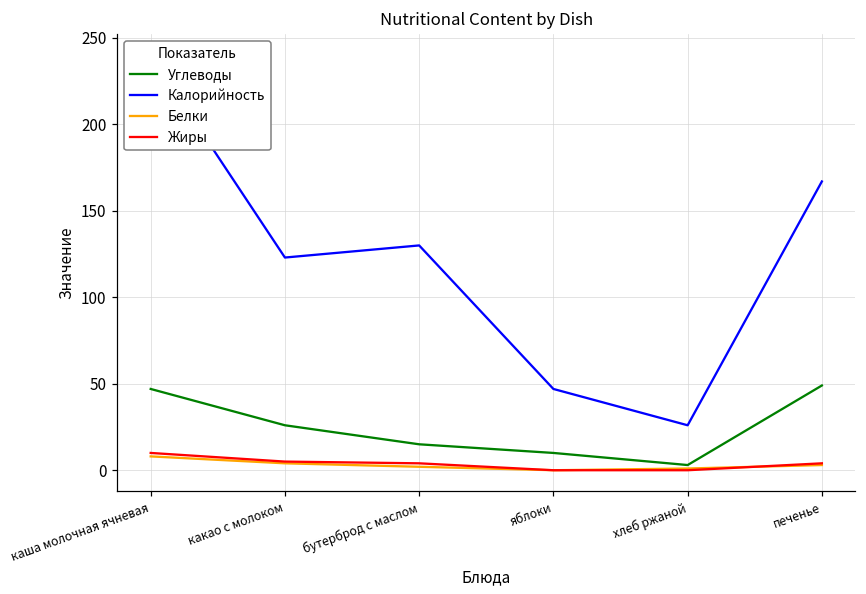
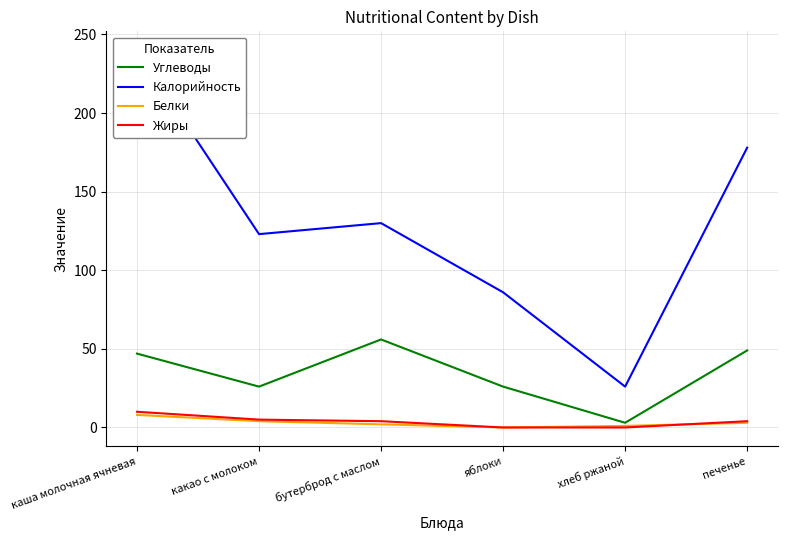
  {
    "Углеводы": {
      "каша молочная ячневая": 47,
      "какао с молоком": 26,
-     "бутерброд с маслом": 15,
-     "яблоки": 10,
+     "бутерброд с маслом": 56,
+     "яблоки": 26,
      "хлеб ржаной": 3,
      "печенье": 49
    },
    "Калорийность": {
      "какао с молоком": 123,
      "бутерброд с маслом": 130,
-     "яблоки": 47,
+     "яблоки": 86,
      "хлеб ржаной": 26,
-     "печенье": 167
+     "печенье": 178
    },
    "Белки": {
      "каша молочная ячневая": 8,
      "бутерброд с маслом": 2
    },
    "Жиры": {
      "каша молочная ячневая": 10,
      "бутерброд с маслом": 4
    }
  }
